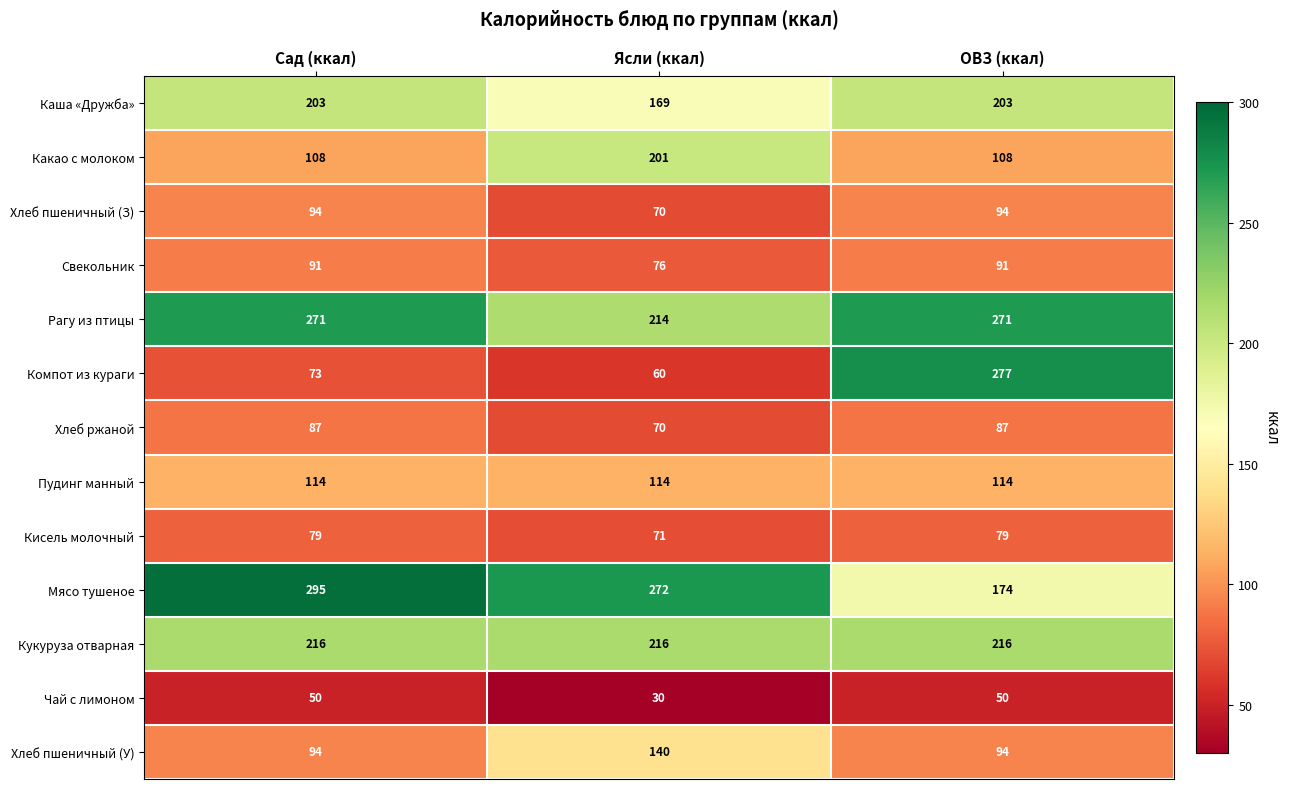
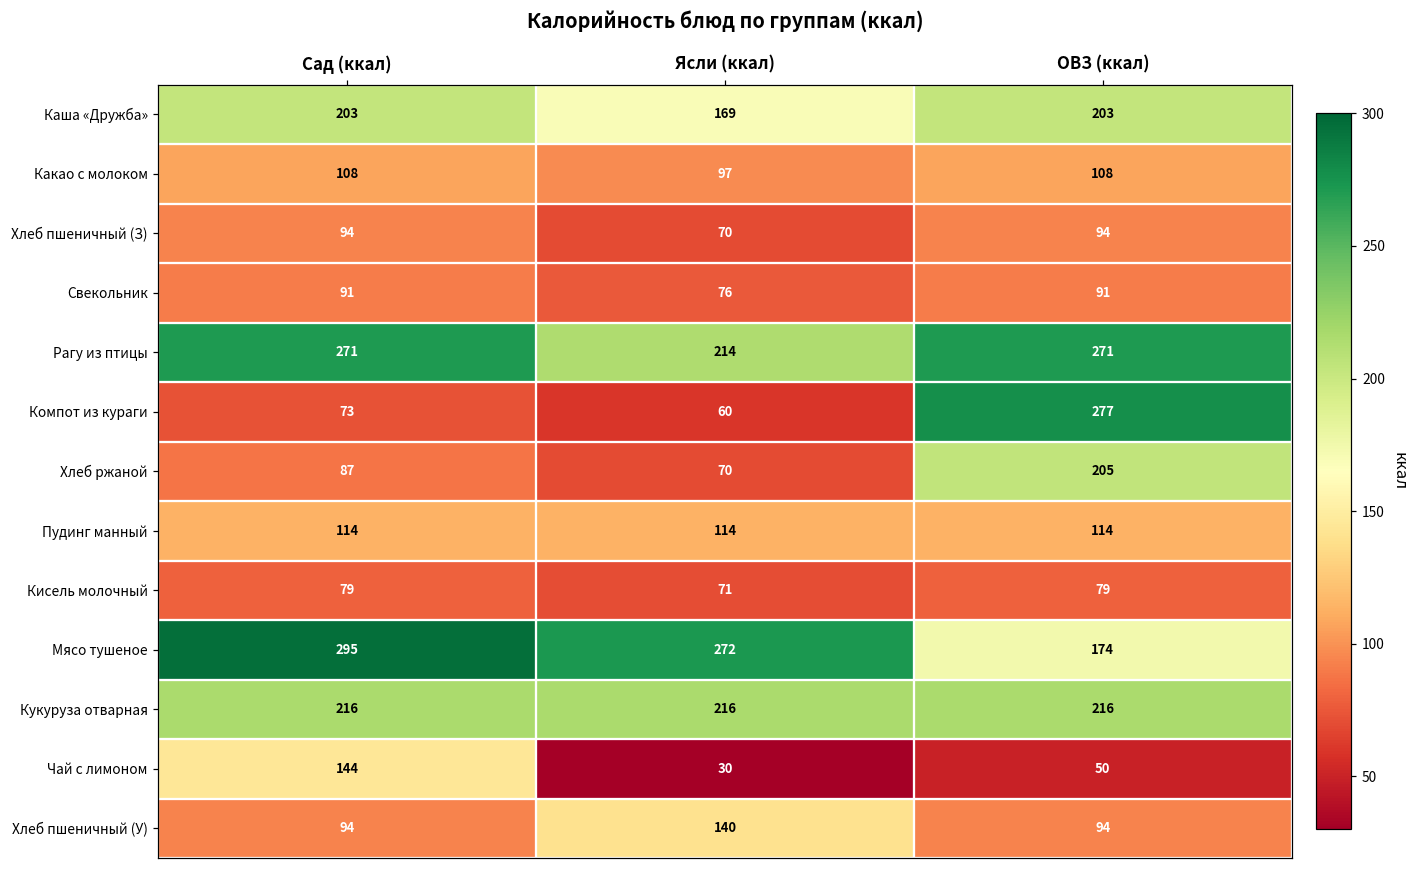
  {
    "Каша «Дружба»": {
      "Сад (ккал)": 203,
      "Ясли (ккал)": 169,
      "ОВЗ (ккал)": 203
    },
    "Какао с молоком": {
      "Сад (ккал)": 108,
-     "Ясли (ккал)": 201,
+     "Ясли (ккал)": 97,
      "ОВЗ (ккал)": 108
    },
    "Хлеб пшеничный (З)": {
      "Сад (ккал)": 94,
      "Ясли (ккал)": 70,
      "ОВЗ (ккал)": 94
    },
    "Свекольник": {
      "Сад (ккал)": 91,
      "Ясли (ккал)": 76,
      "ОВЗ (ккал)": 91
    },
    "Рагу из птицы": {
      "Сад (ккал)": 271,
      "Ясли (ккал)": 214,
      "ОВЗ (ккал)": 271
    },
    "Компот из кураги": {
      "Сад (ккал)": 73,
      "Ясли (ккал)": 60,
      "ОВЗ (ккал)": 277
    },
    "Хлеб ржаной": {
      "Сад (ккал)": 87,
      "Ясли (ккал)": 70,
-     "ОВЗ (ккал)": 87
+     "ОВЗ (ккал)": 205
    },
    "Пудинг манный": {
      "Сад (ккал)": 114,
      "Ясли (ккал)": 114,
      "ОВЗ (ккал)": 114
    },
    "Кисель молочный": {
      "Сад (ккал)": 79,
      "Ясли (ккал)": 71,
      "ОВЗ (ккал)": 79
    },
    "Мясо тушеное": {
      "Сад (ккал)": 295,
      "Ясли (ккал)": 272,
      "ОВЗ (ккал)": 174
    },
    "Кукуруза отварная": {
      "Сад (ккал)": 216,
      "Ясли (ккал)": 216,
      "ОВЗ (ккал)": 216
    },
    "Чай с лимоном": {
-     "Сад (ккал)": 50,
+     "Сад (ккал)": 144,
      "Ясли (ккал)": 30,
      "ОВЗ (ккал)": 50
    },
    "Хлеб пшеничный (У)": {
      "Сад (ккал)": 94,
      "Ясли (ккал)": 140,
      "ОВЗ (ккал)": 94
    }
  }
